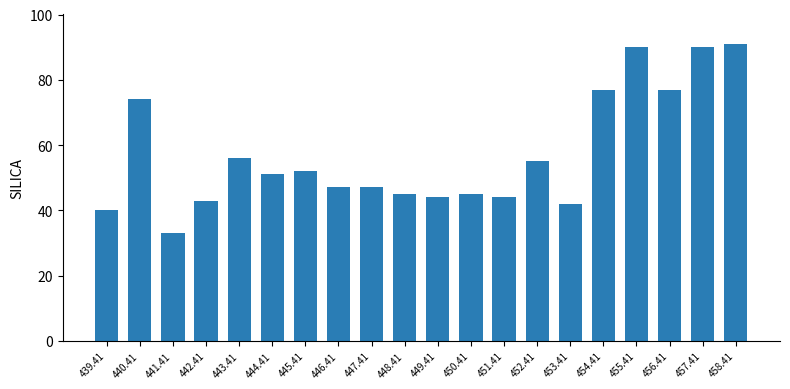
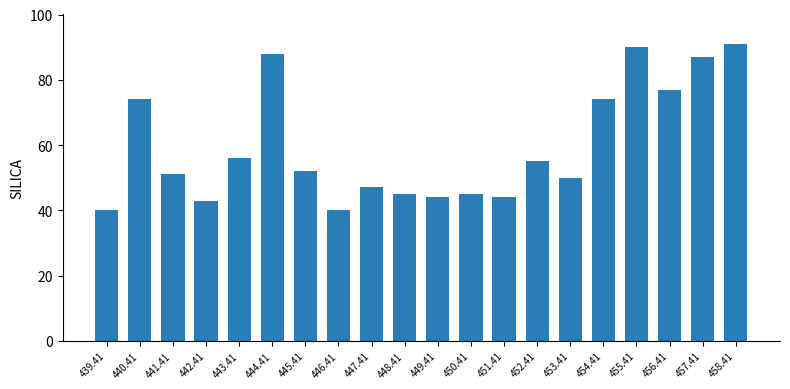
  {
    "439.41": 40,
    "440.41": 74,
-   "441.41": 33,
+   "441.41": 51,
    "442.41": 43,
    "443.41": 56,
-   "444.41": 51,
+   "444.41": 88,
    "445.41": 52,
-   "446.41": 47,
+   "446.41": 40,
    "447.41": 47,
    "448.41": 45,
    "449.41": 44,
    "450.41": 45,
    "451.41": 44,
    "452.41": 55,
-   "453.41": 42,
-   "454.41": 77,
+   "453.41": 50,
+   "454.41": 74,
    "455.41": 90,
    "456.41": 77,
-   "457.41": 90,
+   "457.41": 87,
    "458.41": 91
  }
